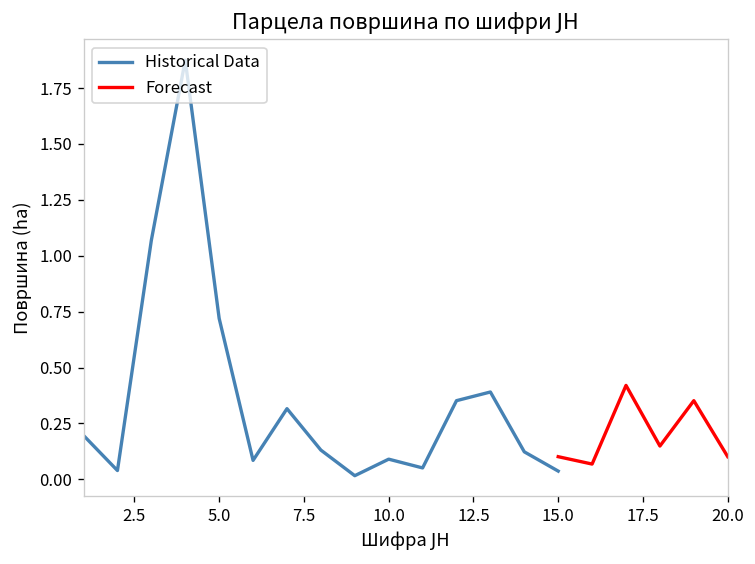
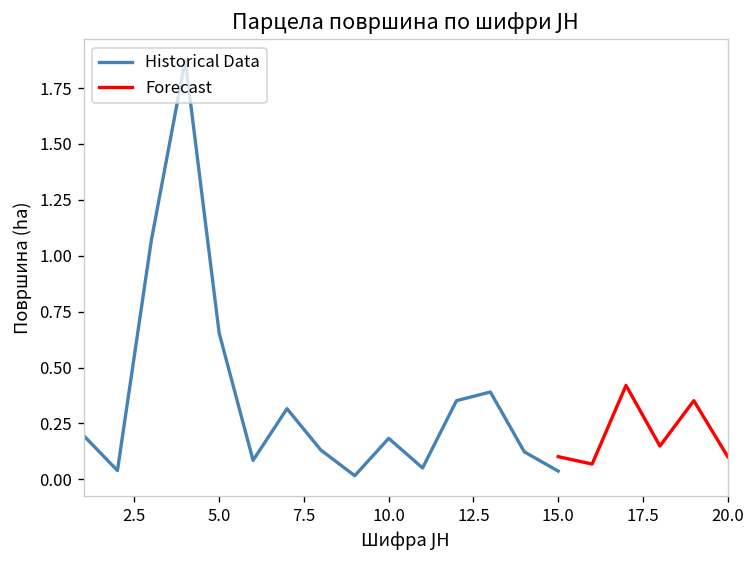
  {
    "Historical Data": {
-     "5.0": 0.72,
-     "10.0": 0.09,
+     "5.0": 0.65,
+     "10.0": 0.18,
      "15.0": 0.04
    },
    "Forecast": {
      "15.0": 0.10,
      "20.0": 0.10
    }
  }
